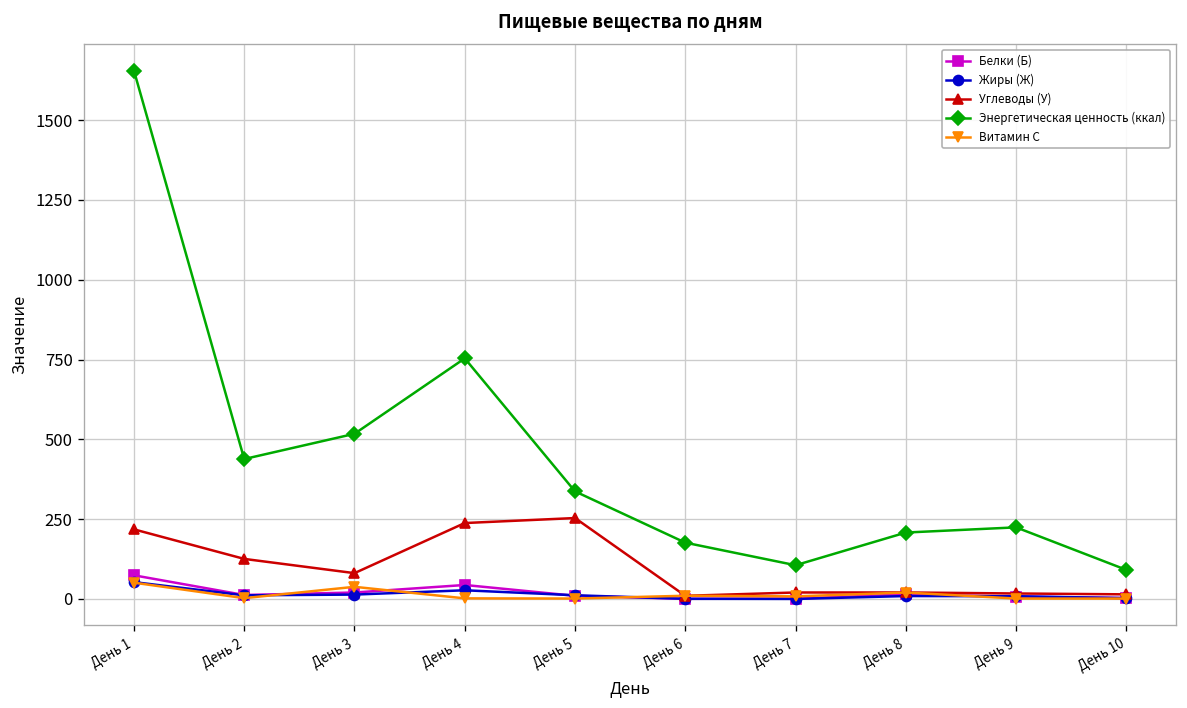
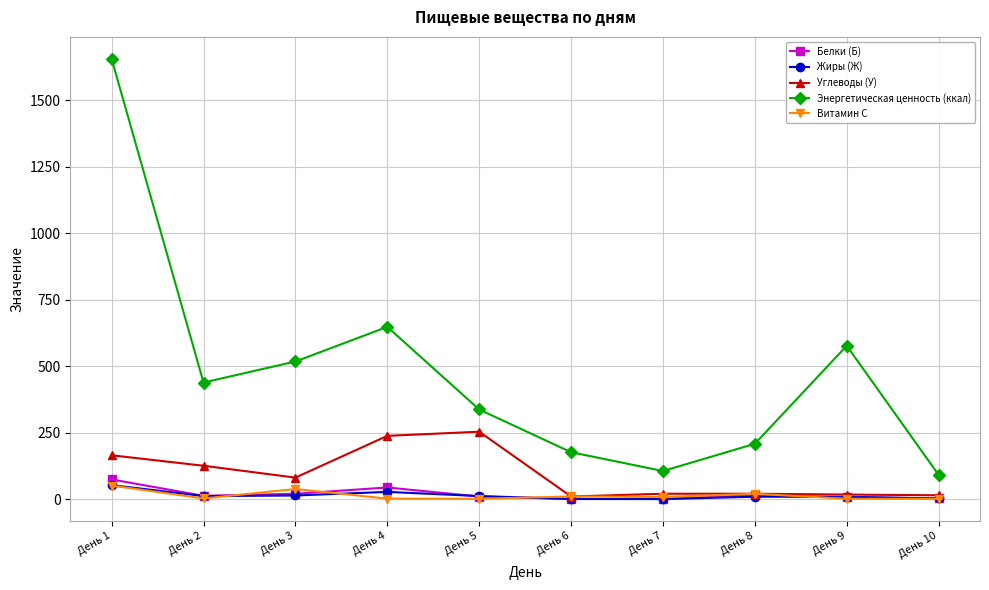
  {
    "Белки (Б)": {
      "День 1": 70,
      "День 4": 40
    },
    "Жиры (Ж)": {
      "День 4": 30
    },
    "Углеводы (У)": {
-     "День 1": 220,
+     "День 1": 160,
      "День 2": 130,
      "День 3": 80,
      "День 4": 240,
      "День 5": 250,
      "День 7": 20,
      "День 10": 10
    },
    "Энергетическая ценность (ккал)": {
      "День 1": 1650,
      "День 2": 440,
      "День 3": 520,
-     "День 4": 750,
+     "День 4": 650,
      "День 5": 340,
      "День 6": 180,
      "День 7": 110,
      "День 8": 210,
-     "День 9": 220,
+     "День 9": 580,
      "День 10": 90
    },
    "Витамин C": {
      "День 3": 40,
      "День 4": 0
    }
  }
